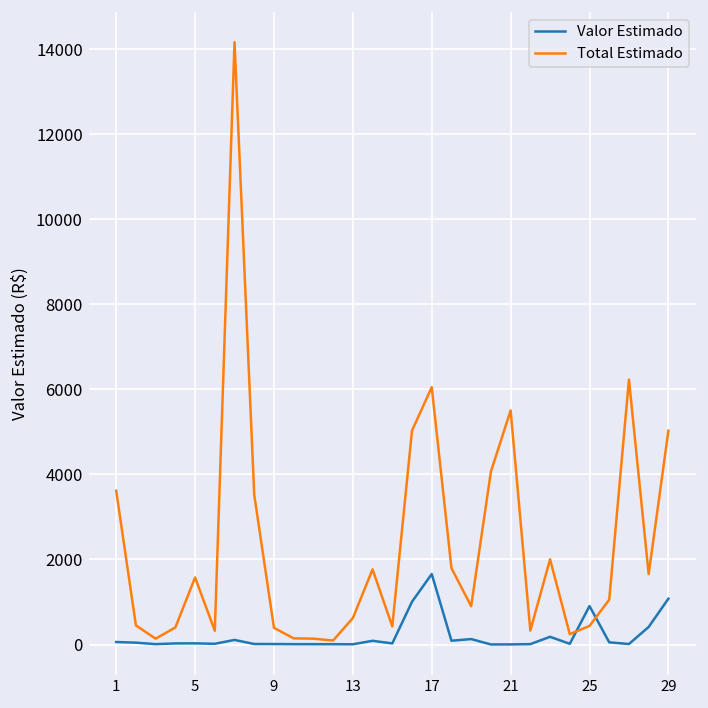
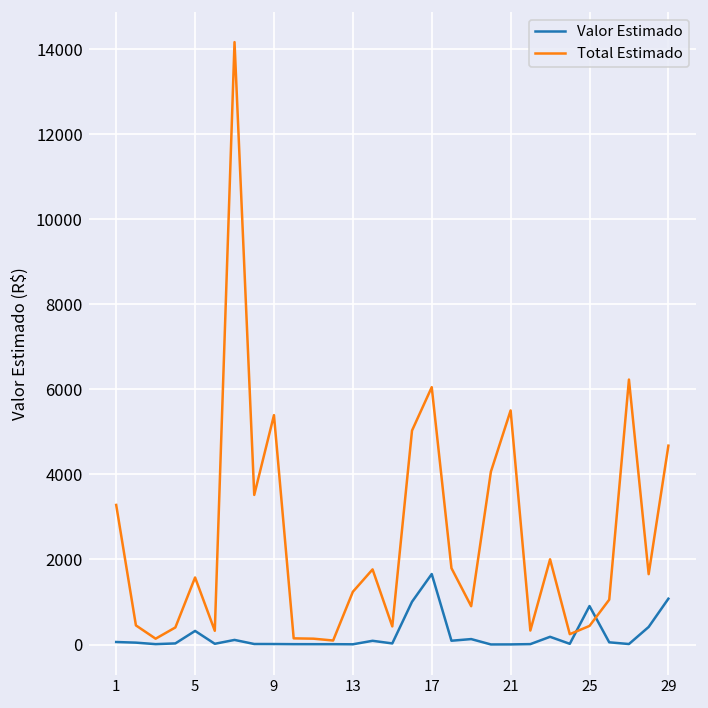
  {
    "Valor Estimado": {
      "1": 100,
-     "5": 0,
+     "5": 300,
      "9": 0,
      "13": 0,
      "17": 1700,
      "21": 0,
      "25": 900,
      "29": 1100
    },
    "Total Estimado": {
-     "1": 3600,
+     "1": 3300,
      "5": 1600,
-     "9": 400,
-     "13": 600,
+     "9": 5400,
+     "13": 1200,
      "17": 6100,
      "21": 5500,
      "25": 400,
-     "29": 5000
+     "29": 4700
    }
  }
